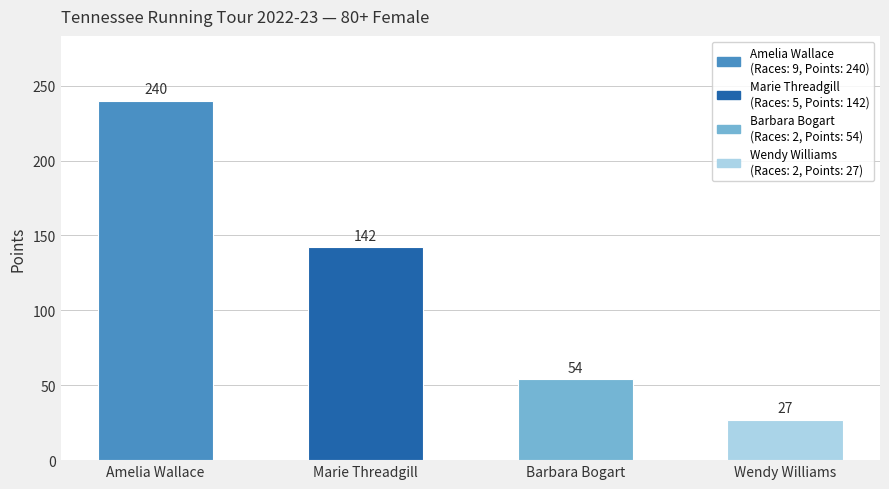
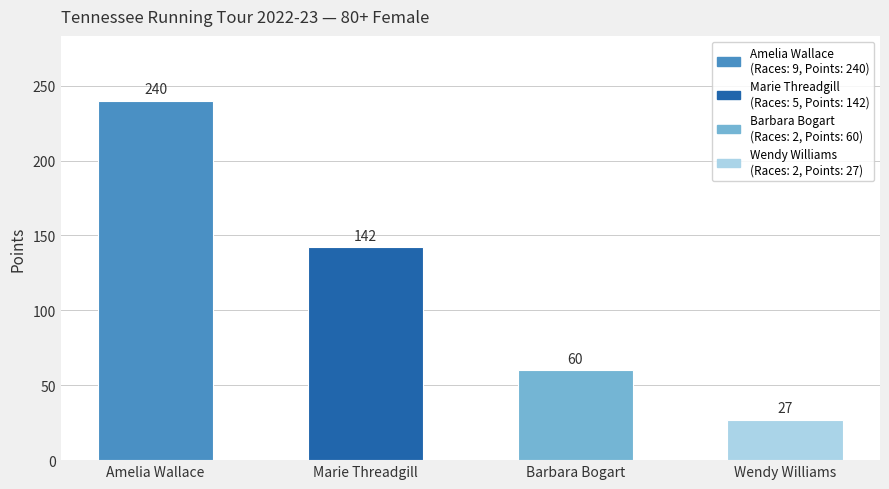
  {
    "Amelia Wallace": 240,
    "Marie Threadgill": 142,
-   "Barbara Bogart": 54,
+   "Barbara Bogart": 60,
    "Wendy Williams": 27
  }
